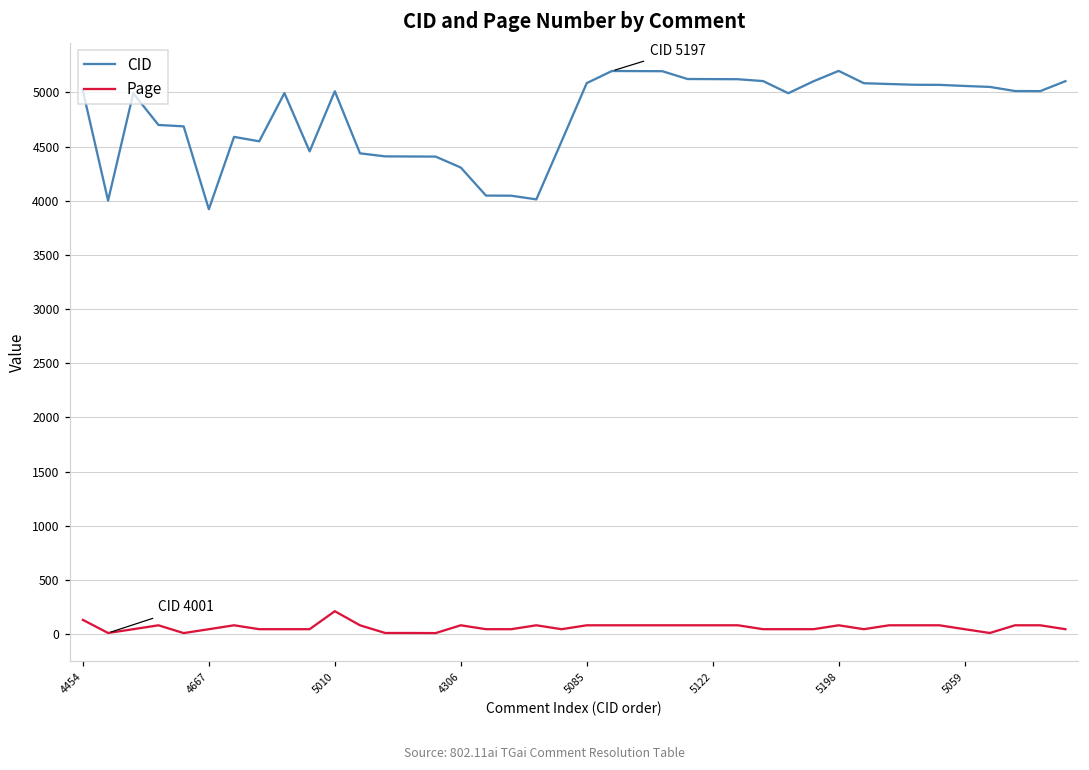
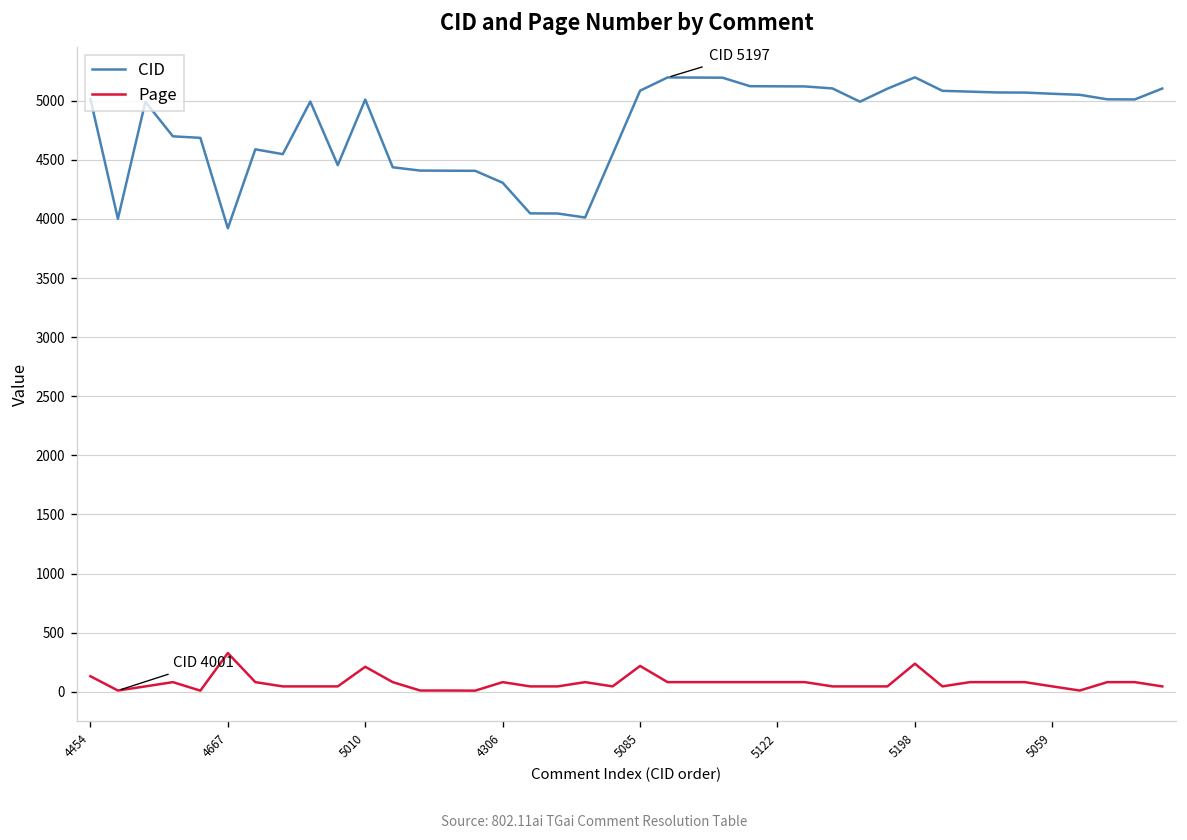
  {
    "CID": {
      "4667": 3900,
      "5010": 5000,
      "4306": 4300,
      "5085": 5100,
      "5122": 5100,
      "5198": 5200,
      "5059": 5100
    },
    "Page": {
      "4454": 100,
-     "4667": 0,
+     "4667": 300,
      "5010": 200,
      "4306": 100,
-     "5085": 100,
+     "5085": 200,
      "5122": 100,
-     "5198": 100,
+     "5198": 200,
      "5059": 0
    }
  }
